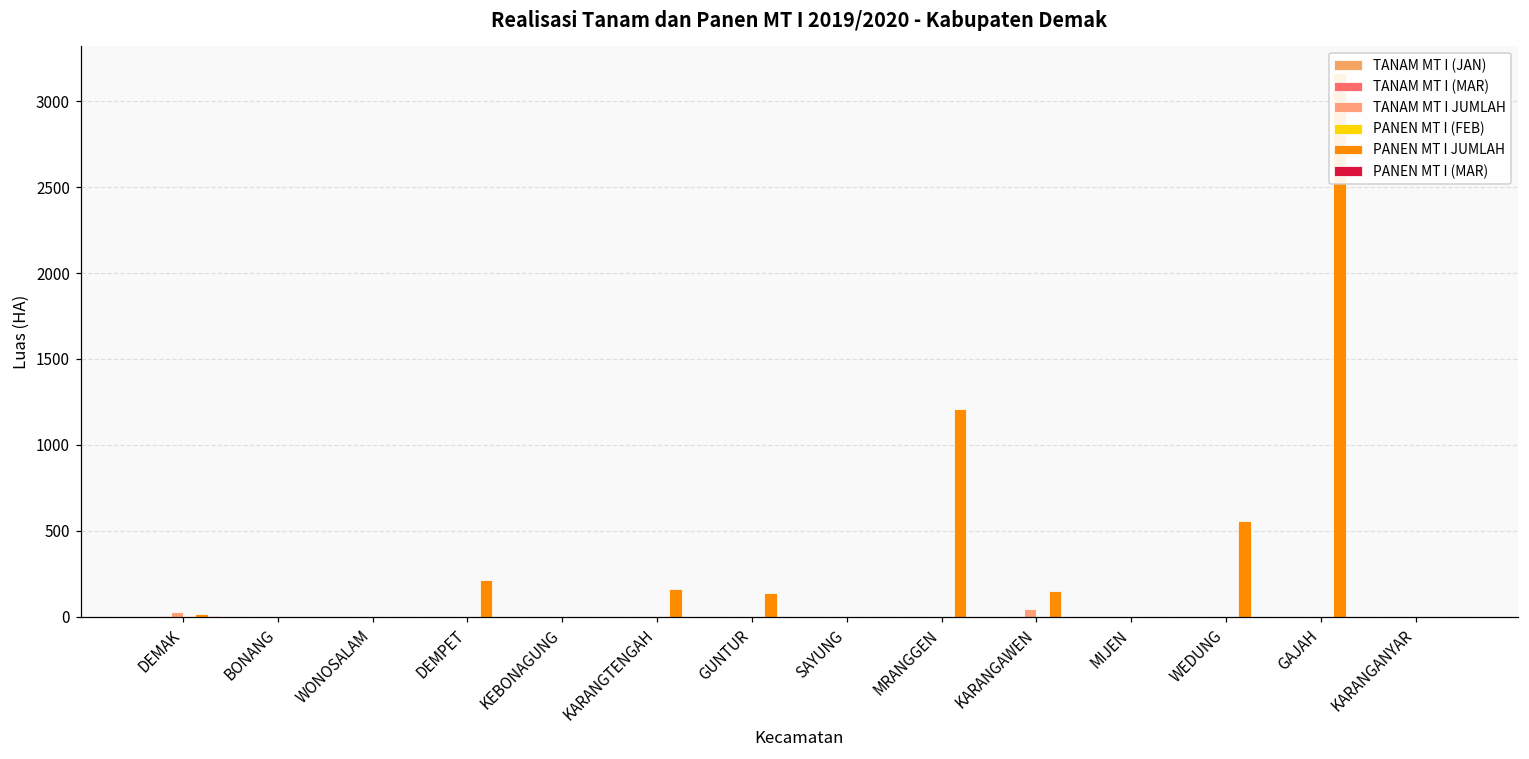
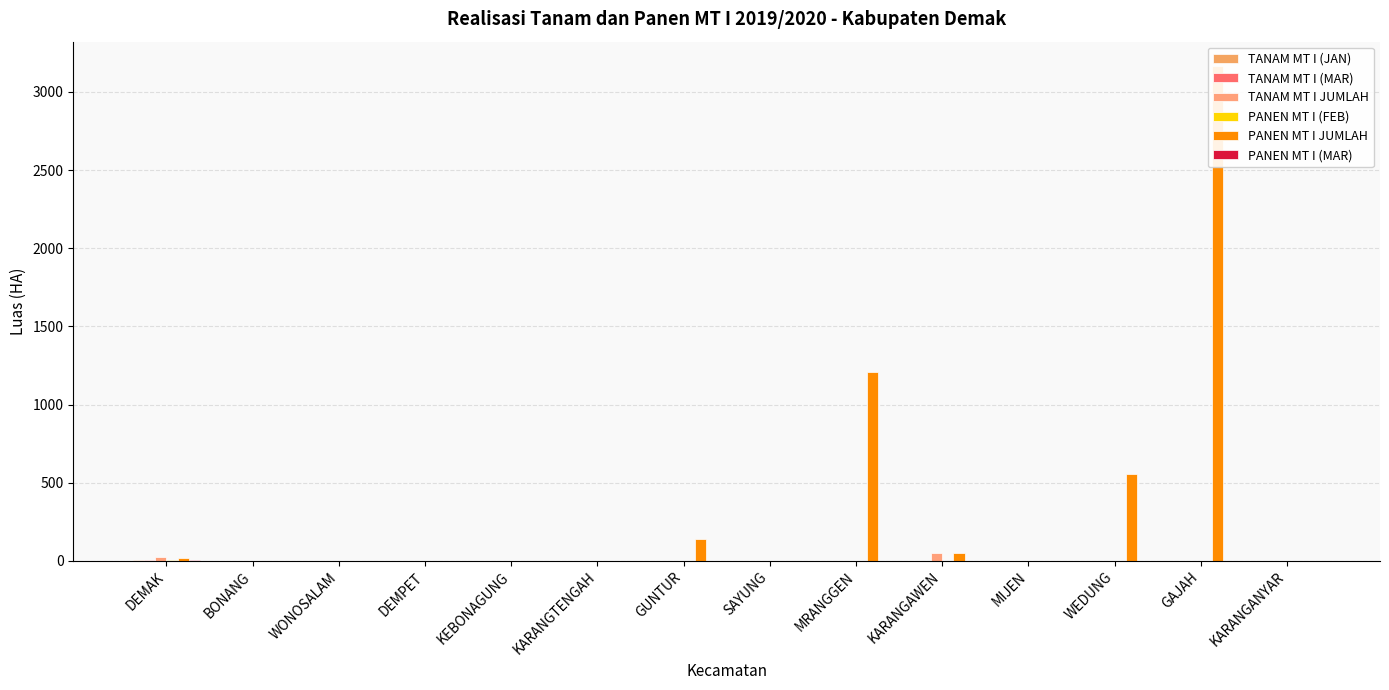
  {
    "PANEN MT I (FEB)": {
      "BONANG": 0,
      "WONOSALAM": 0,
      "DEMPET": 0,
      "KEBONAGUNG": 0,
      "KARANGTENGAH": 0,
      "GUNTUR": 0,
      "SAYUNG": 0,
      "MRANGGEN": 0,
      "KARANGAWEN": 0,
      "MIJEN": 0,
      "WEDUNG": 0,
      "GAJAH": 0,
      "KARANGANYAR": 0
    },
    "PANEN MT I JUMLAH": {
      "DEMAK": 20,
      "BONANG": 0,
      "WONOSALAM": 0,
-     "DEMPET": 220,
+     "DEMPET": 0,
      "KEBONAGUNG": 0,
-     "KARANGTENGAH": 160,
+     "KARANGTENGAH": 0,
      "GUNTUR": 140,
      "SAYUNG": 0,
      "MRANGGEN": 1210,
-     "KARANGAWEN": 150,
+     "KARANGAWEN": 50,
      "MIJEN": 0,
      "WEDUNG": 560,
      "KARANGANYAR": 0
    },
    "PANEN MT I (MAR)": {
      "BONANG": 0,
      "WONOSALAM": 0,
      "DEMPET": 0,
      "KEBONAGUNG": 0,
      "KARANGTENGAH": 0,
      "GUNTUR": 0,
      "SAYUNG": 0,
      "MRANGGEN": 0,
      "KARANGAWEN": 0,
      "MIJEN": 0,
      "WEDUNG": 0,
      "GAJAH": 0,
      "KARANGANYAR": 0
    }
  }
